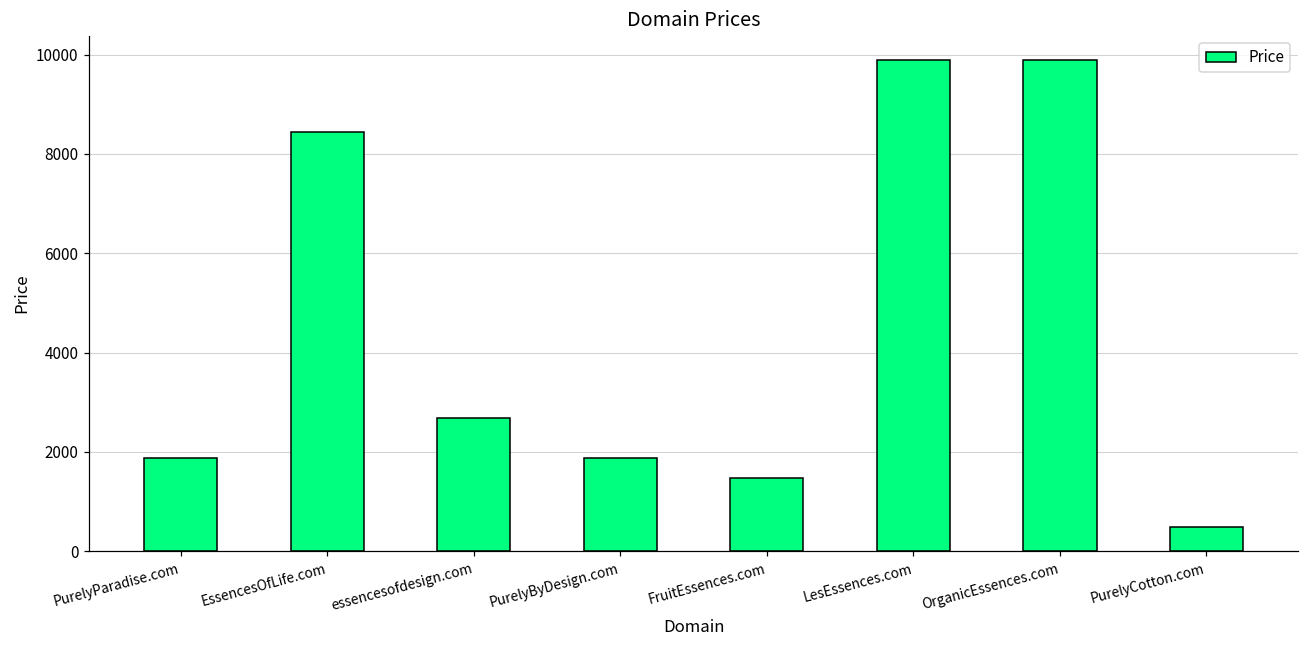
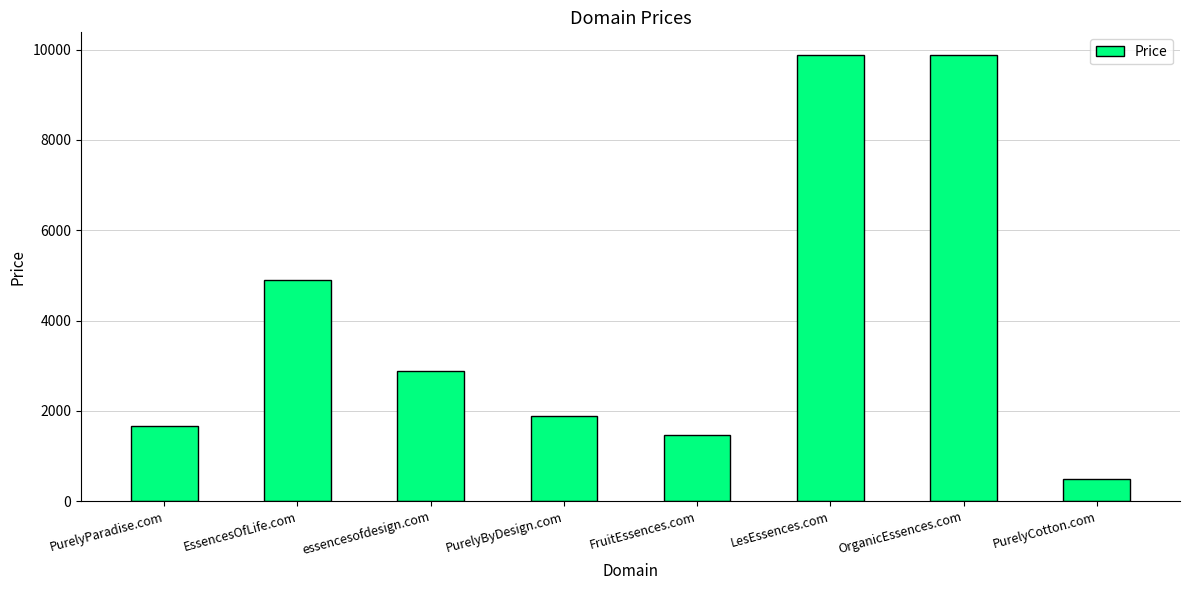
  {
-   "PurelyParadise.com": 1900,
-   "EssencesOfLife.com": 8500,
-   "essencesofdesign.com": 2700,
+   "PurelyParadise.com": 1700,
+   "EssencesOfLife.com": 4900,
+   "essencesofdesign.com": 2900,
    "PurelyByDesign.com": 1900,
    "FruitEssences.com": 1500,
    "LesEssences.com": 9900,
    "OrganicEssences.com": 9900,
    "PurelyCotton.com": 500
  }
